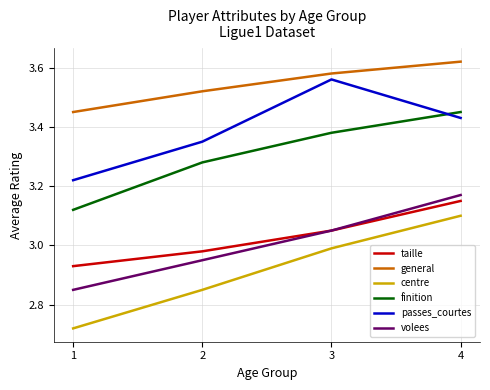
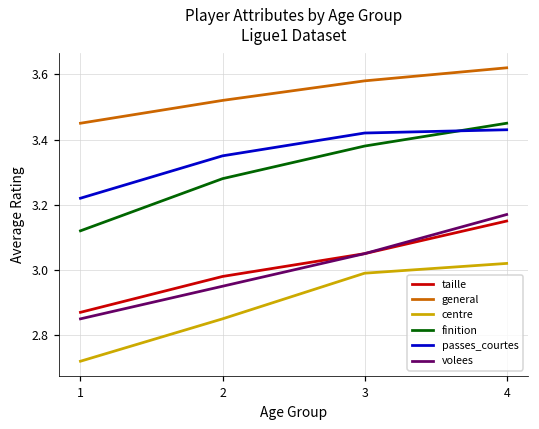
  {
    "taille": {
-     "1": 2.93,
+     "1": 2.87,
      "2": 2.98,
      "4": 3.15
    },
    "general": {
      "1": 3.45,
      "2": 3.52,
      "3": 3.58,
      "4": 3.62
    },
    "centre": {
      "1": 2.72,
      "2": 2.85,
      "3": 2.99,
-     "4": 3.10
+     "4": 3.02
    },
    "finition": {
      "1": 3.12,
      "2": 3.28,
      "3": 3.38,
      "4": 3.45
    },
    "passes_courtes": {
      "1": 3.22,
      "2": 3.35,
-     "3": 3.56,
+     "3": 3.42,
      "4": 3.43
    },
    "volees": {
      "1": 2.85,
      "2": 2.95,
      "4": 3.17
    }
  }
